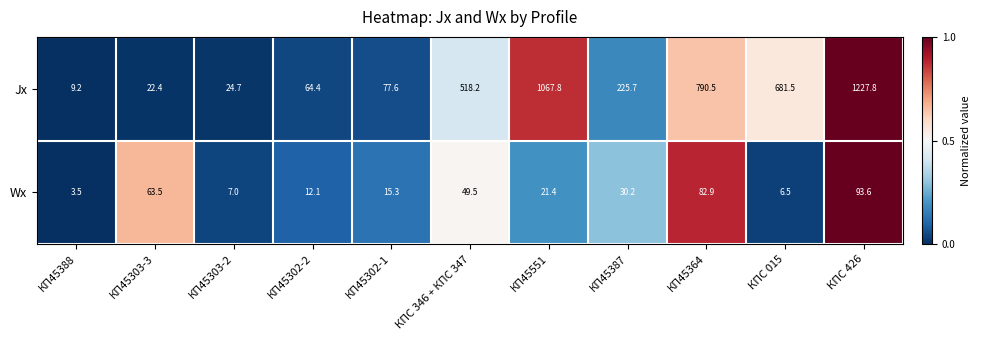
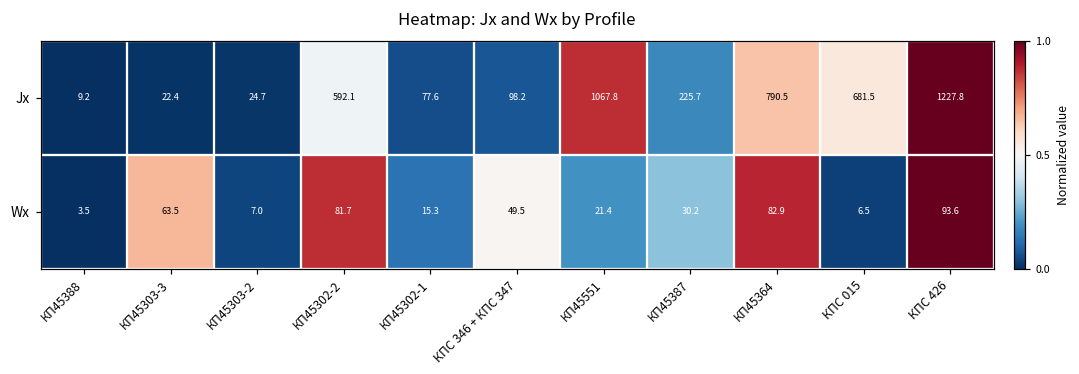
  {
    "Jx": {
      "КП45388": 9.2,
      "КП45303-3": 22.4,
      "КП45303-2": 24.7,
-     "КП45302-2": 64.4,
+     "КП45302-2": 592.1,
      "КП45302-1": 77.6,
-     "КПС 346 + КПС 347": 518.2,
+     "КПС 346 + КПС 347": 98.2,
      "КП45551": 1067.8,
      "КП45387": 225.7,
      "КП45364": 790.5,
      "КПС 015": 681.5,
      "КПС 426": 1227.8
    },
    "Wx": {
      "КП45388": 3.5,
      "КП45303-3": 63.5,
      "КП45303-2": 7.0,
-     "КП45302-2": 12.1,
+     "КП45302-2": 81.7,
      "КП45302-1": 15.3,
      "КПС 346 + КПС 347": 49.5,
      "КП45551": 21.4,
      "КП45387": 30.2,
      "КП45364": 82.9,
      "КПС 015": 6.5,
      "КПС 426": 93.6
    }
  }
